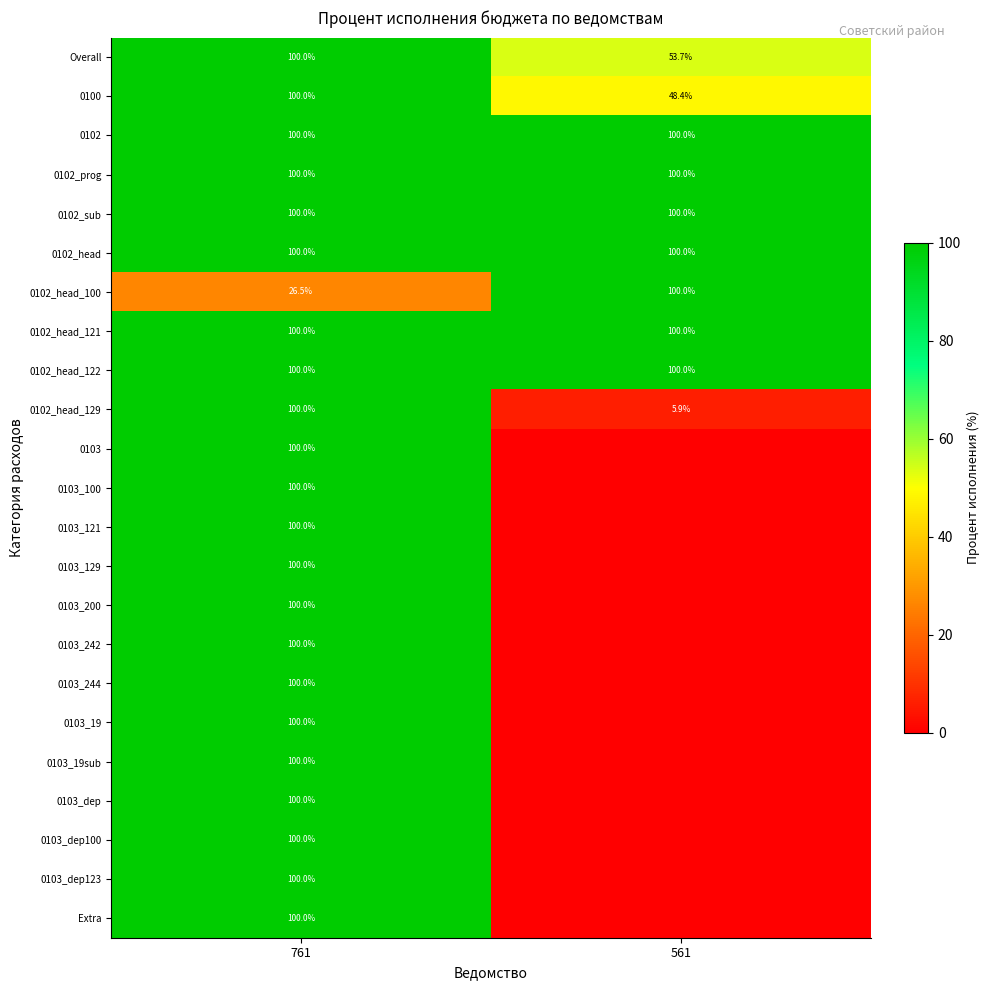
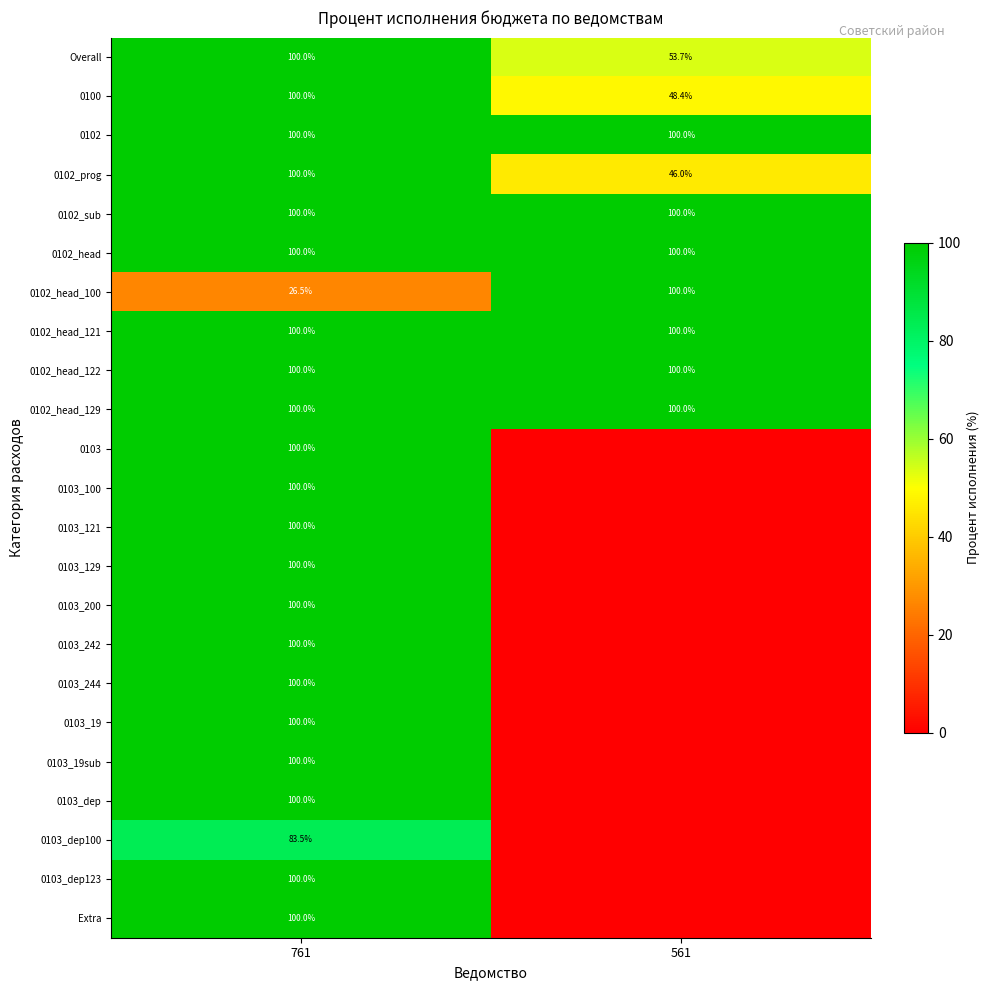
  {
    "Overall": {
      "761": "100.0%",
      "561": "53.7%"
    },
    "0100": {
      "761": "100.0%",
      "561": "48.4%"
    },
    "0102": {
      "761": "100.0%",
      "561": "100.0%"
    },
    "0102_prog": {
      "761": "100.0%",
-     "561": "100.0%"
+     "561": "46.0%"
    },
    "0102_sub": {
      "761": "100.0%",
      "561": "100.0%"
    },
    "0102_head": {
      "761": "100.0%",
      "561": "100.0%"
    },
    "0102_head_100": {
      "761": "26.5%",
      "561": "100.0%"
    },
    "0102_head_121": {
      "761": "100.0%",
      "561": "100.0%"
    },
    "0102_head_122": {
      "761": "100.0%",
      "561": "100.0%"
    },
    "0102_head_129": {
      "761": "100.0%",
-     "561": "5.9%"
+     "561": "100.0%"
    },
    "0103": {
      "761": "100.0%"
    },
    "0103_100": {
      "761": "100.0%"
    },
    "0103_121": {
      "761": "100.0%"
    },
    "0103_129": {
      "761": "100.0%"
    },
    "0103_200": {
      "761": "100.0%"
    },
    "0103_242": {
      "761": "100.0%"
    },
    "0103_244": {
      "761": "100.0%"
    },
    "0103_19": {
      "761": "100.0%"
    },
    "0103_19sub": {
      "761": "100.0%"
    },
    "0103_dep": {
      "761": "100.0%"
    },
    "0103_dep100": {
-     "761": "100.0%"
+     "761": "83.5%"
    },
    "0103_dep123": {
      "761": "100.0%"
    },
    "Extra": {
      "761": "100.0%"
    }
  }
